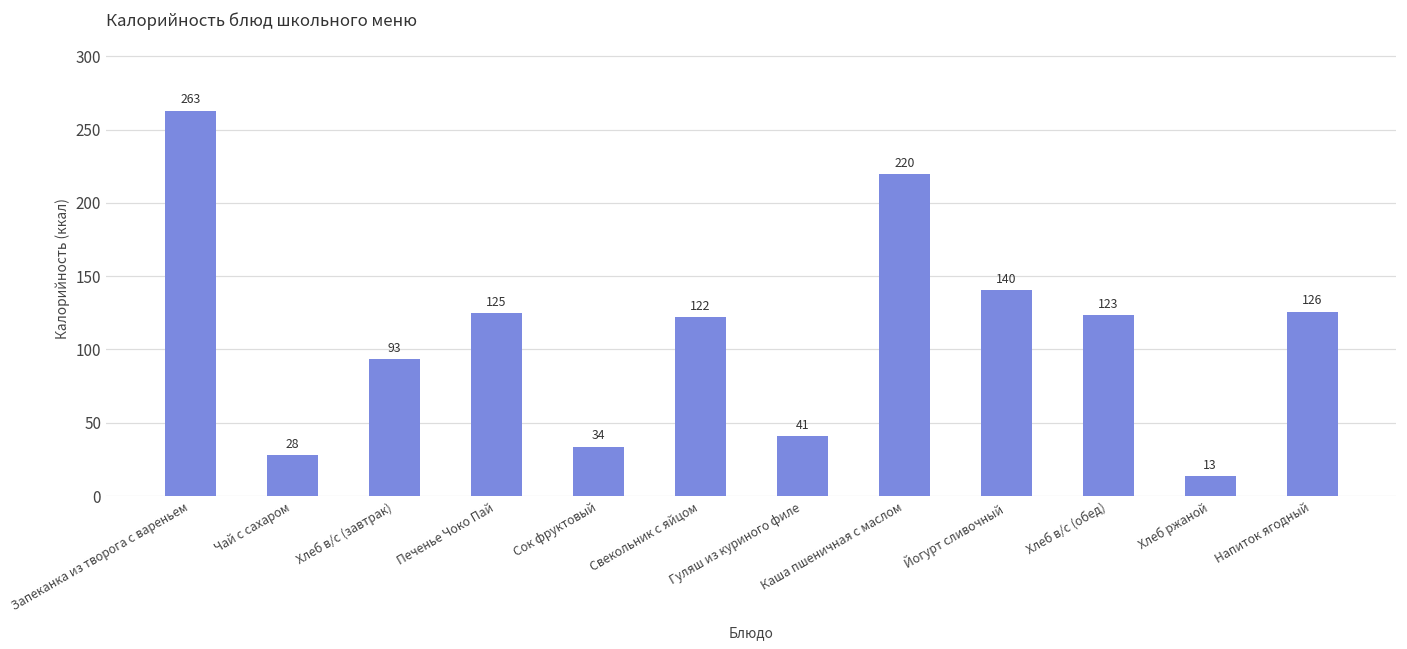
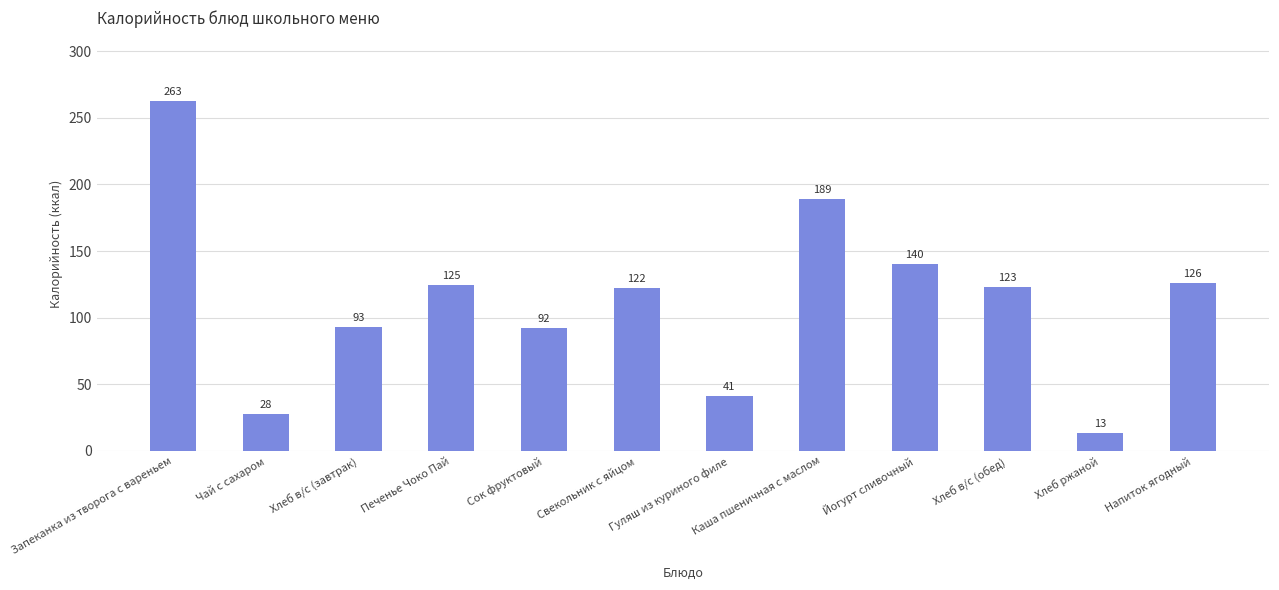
  {
    "Запеканка из творога с вареньем": 263,
    "Чай с сахаром": 28,
    "Хлеб в/с (завтрак)": 93,
    "Печенье Чоко Пай": 125,
-   "Сок фруктовый": 34,
+   "Сок фруктовый": 92,
    "Свекольник с яйцом": 122,
    "Гуляш из куриного филе": 41,
-   "Каша пшеничная с маслом": 220,
+   "Каша пшеничная с маслом": 189,
    "Йогурт сливочный": 140,
    "Хлеб в/с (обед)": 123,
    "Хлеб ржаной": 13,
    "Напиток ягодный": 126
  }
